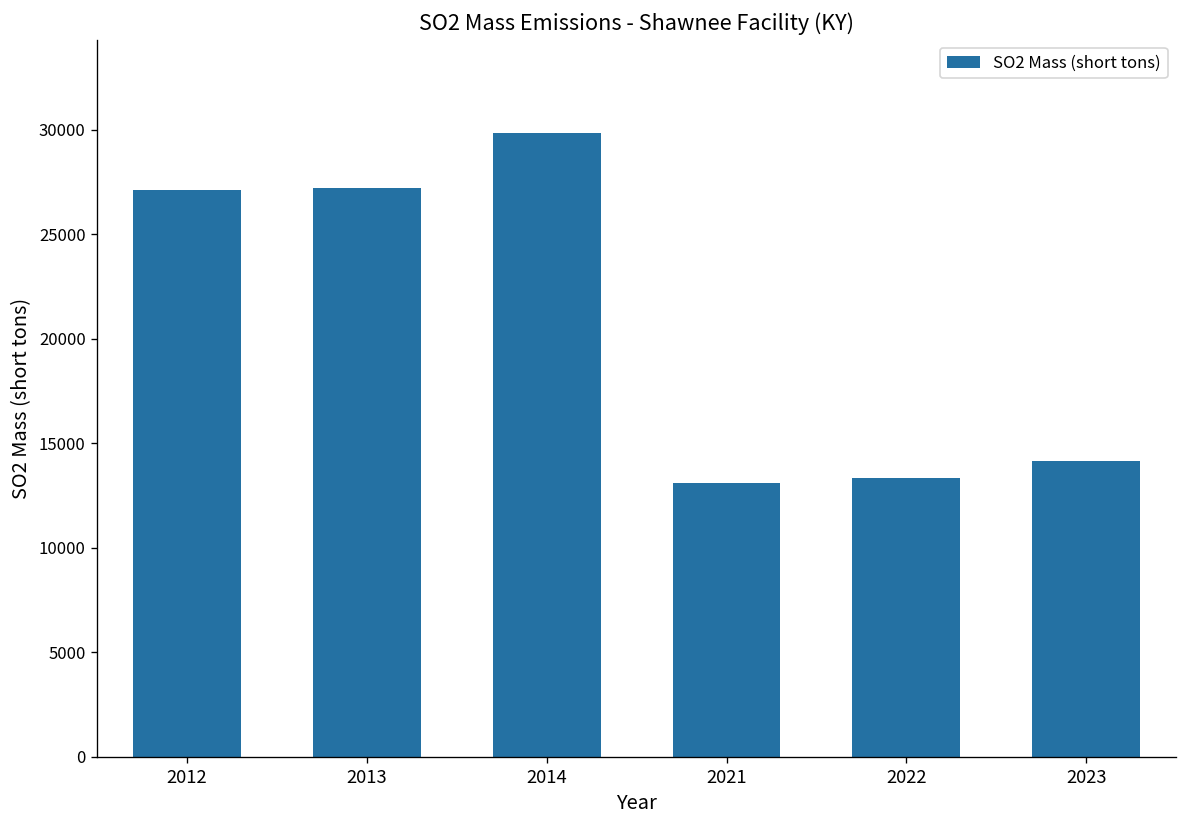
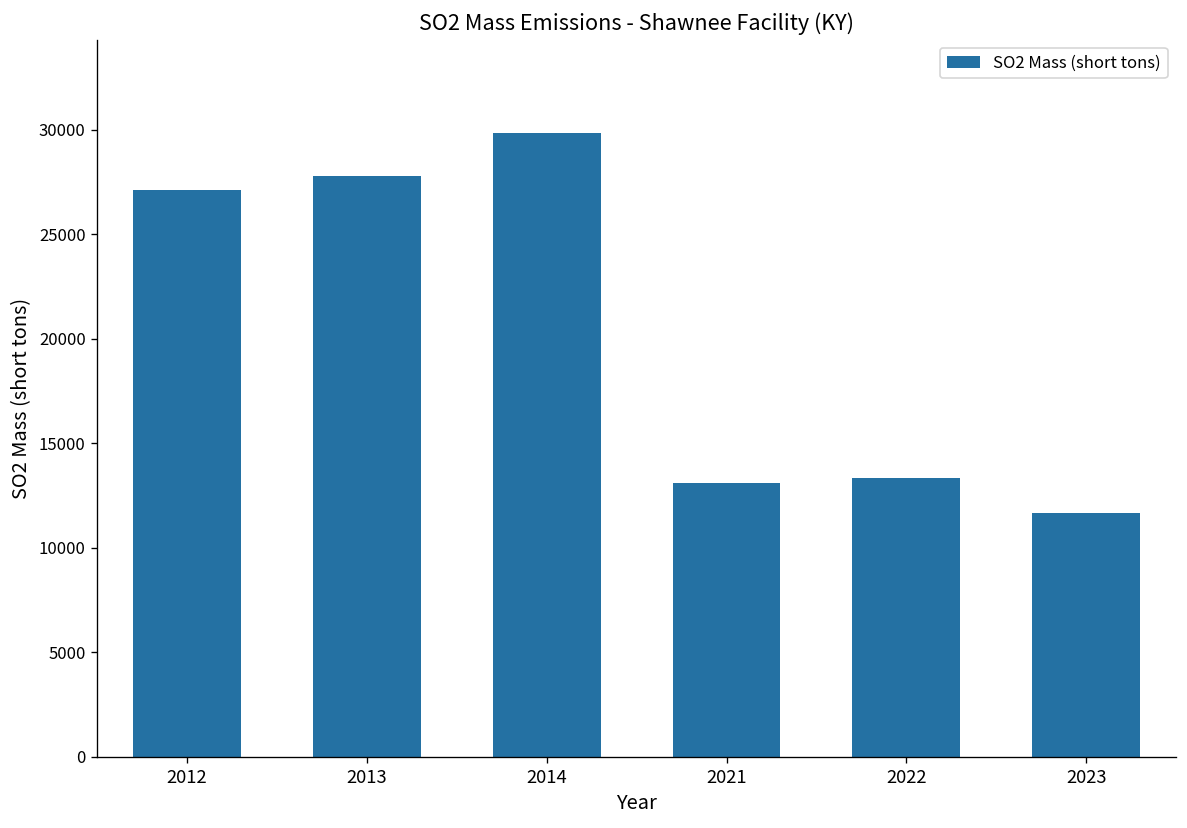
  {
    "2012": 27100,
-   "2013": 27200,
+   "2013": 27800,
    "2014": 29800,
    "2021": 13100,
    "2022": 13400,
-   "2023": 14100
+   "2023": 11700
  }
